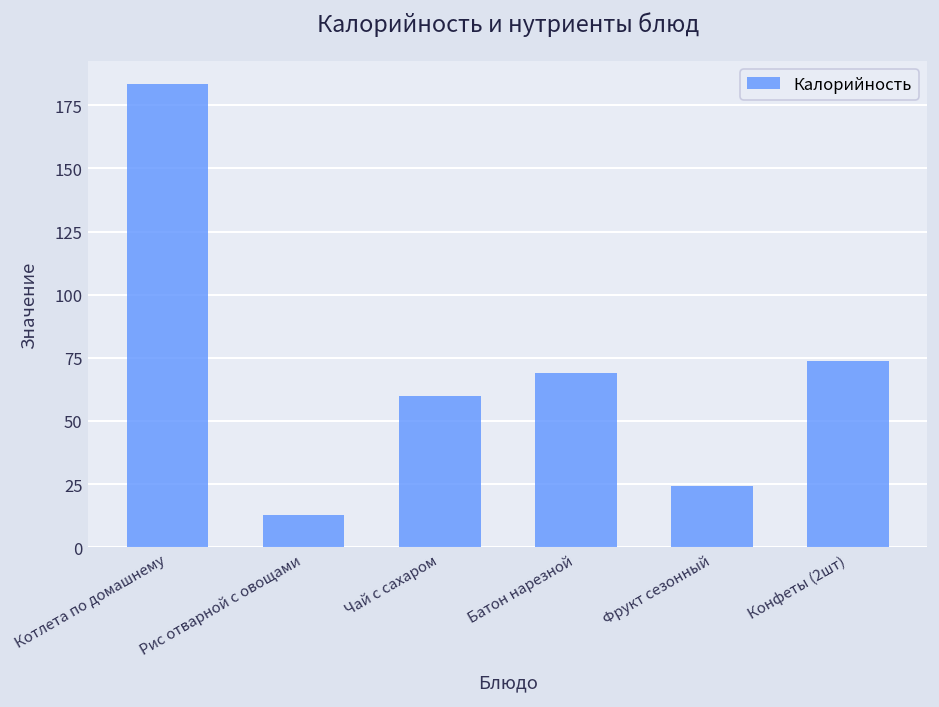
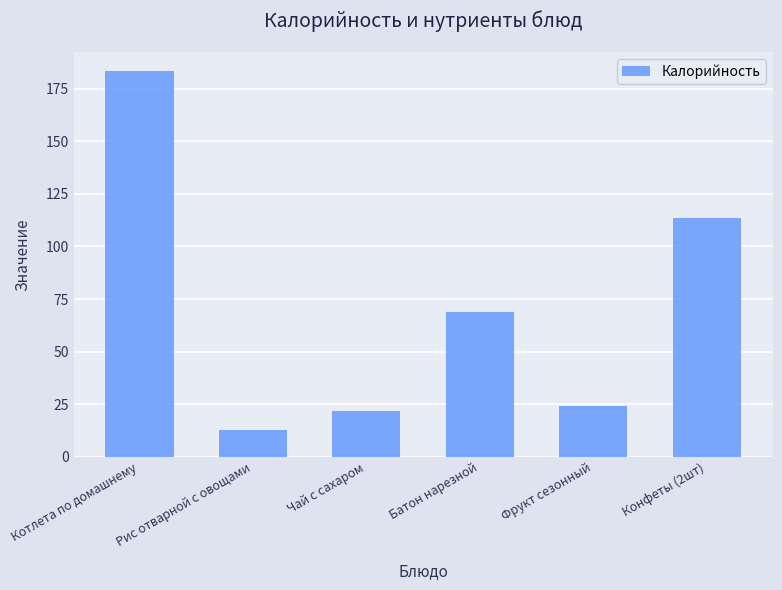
  {
    "Котлета по домашнему": 183,
    "Рис отварной с овощами": 13,
-   "Чай с сахаром": 60,
+   "Чай с сахаром": 22,
    "Батон нарезной": 69,
    "Фрукт сезонный": 24,
-   "Конфеты (2шт)": 74
+   "Конфеты (2шт)": 114
  }
